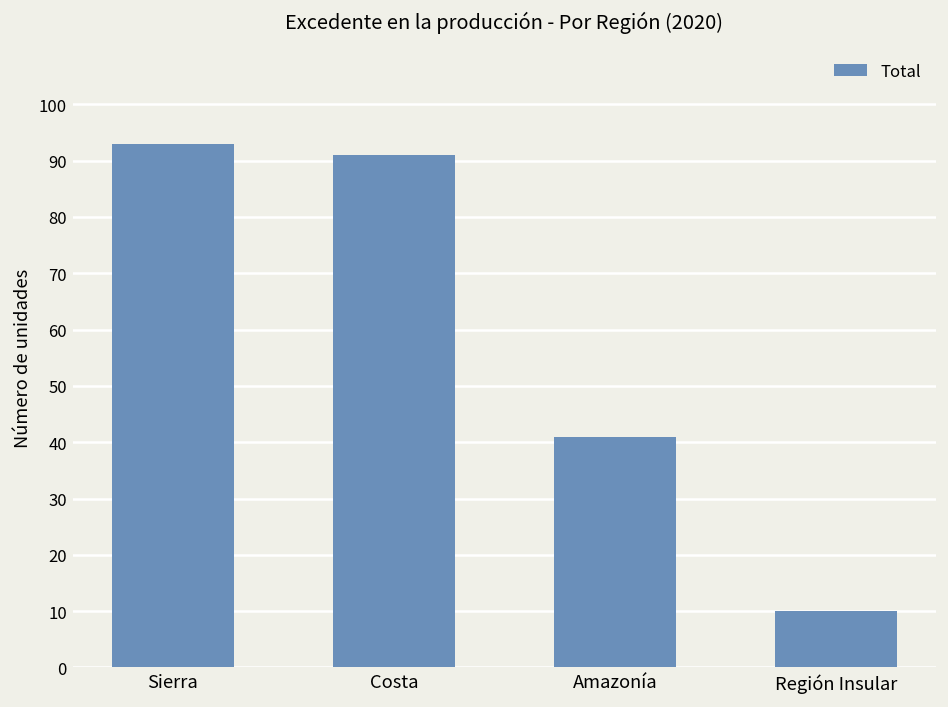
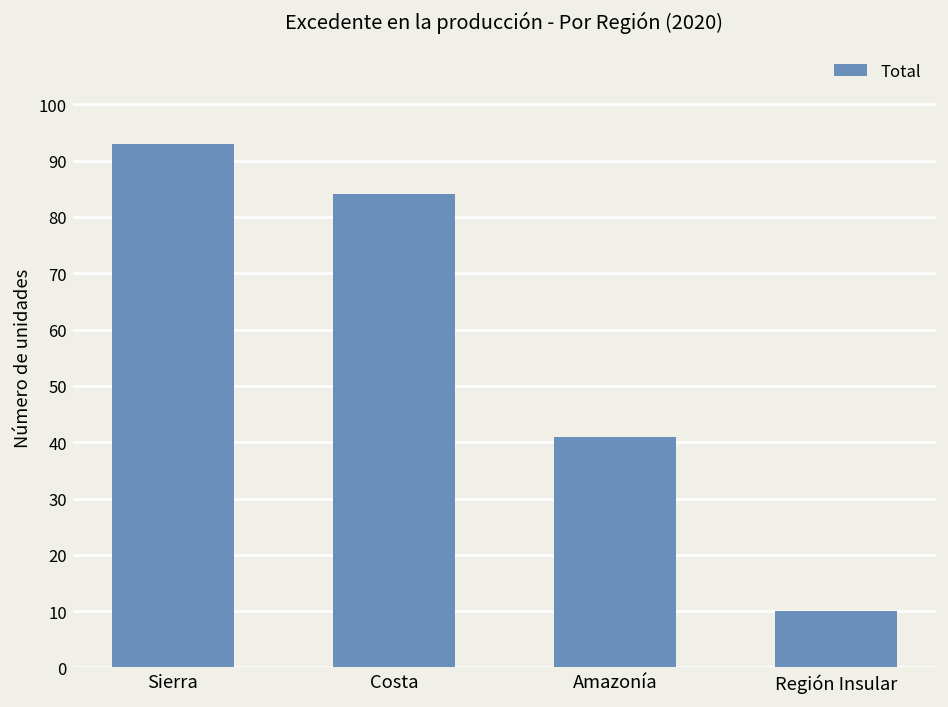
  {
    "Sierra": 93,
-   "Costa": 91,
+   "Costa": 84,
    "Amazonía": 41,
    "Región Insular": 10
  }
